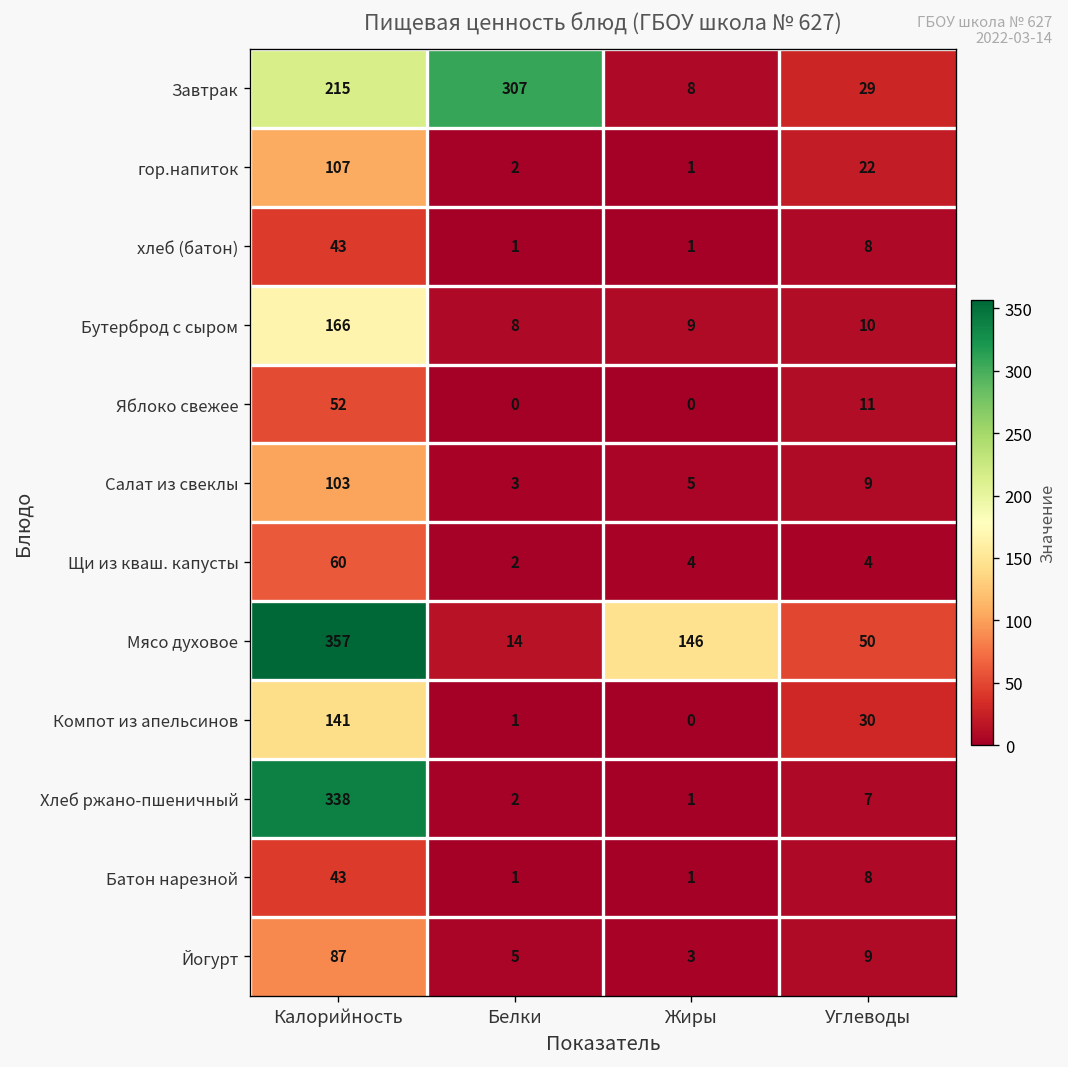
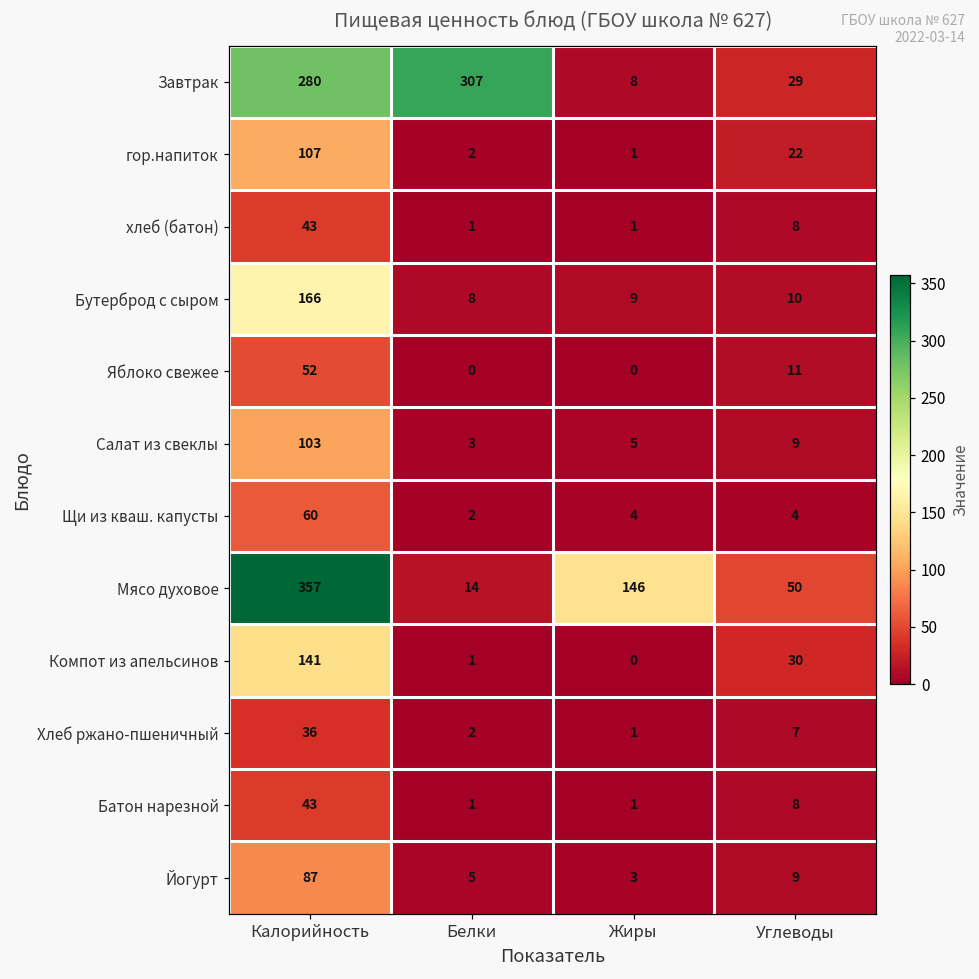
  {
    "Завтрак": {
-     "Калорийность": 215,
+     "Калорийность": 280,
      "Белки": 307,
      "Жиры": 8,
      "Углеводы": 29
    },
    "гор.напиток": {
      "Калорийность": 107,
      "Белки": 2,
      "Жиры": 1,
      "Углеводы": 22
    },
    "хлеб (батон)": {
      "Калорийность": 43,
      "Белки": 1,
      "Жиры": 1,
      "Углеводы": 8
    },
    "Бутерброд с сыром": {
      "Калорийность": 166,
      "Белки": 8,
      "Жиры": 9,
      "Углеводы": 10
    },
    "Яблоко свежее": {
      "Калорийность": 52,
      "Белки": 0,
      "Жиры": 0,
      "Углеводы": 11
    },
    "Салат из свеклы": {
      "Калорийность": 103,
      "Белки": 3,
      "Жиры": 5,
      "Углеводы": 9
    },
    "Щи из кваш. капусты": {
      "Калорийность": 60,
      "Белки": 2,
      "Жиры": 4,
      "Углеводы": 4
    },
    "Мясо духовое": {
      "Калорийность": 357,
      "Белки": 14,
      "Жиры": 146,
      "Углеводы": 50
    },
    "Компот из апельсинов": {
      "Калорийность": 141,
      "Белки": 1,
      "Жиры": 0,
      "Углеводы": 30
    },
    "Хлеб ржано-пшеничный": {
-     "Калорийность": 338,
+     "Калорийность": 36,
      "Белки": 2,
      "Жиры": 1,
      "Углеводы": 7
    },
    "Батон нарезной": {
      "Калорийность": 43,
      "Белки": 1,
      "Жиры": 1,
      "Углеводы": 8
    },
    "Йогурт": {
      "Калорийность": 87,
      "Белки": 5,
      "Жиры": 3,
      "Углеводы": 9
    }
  }
